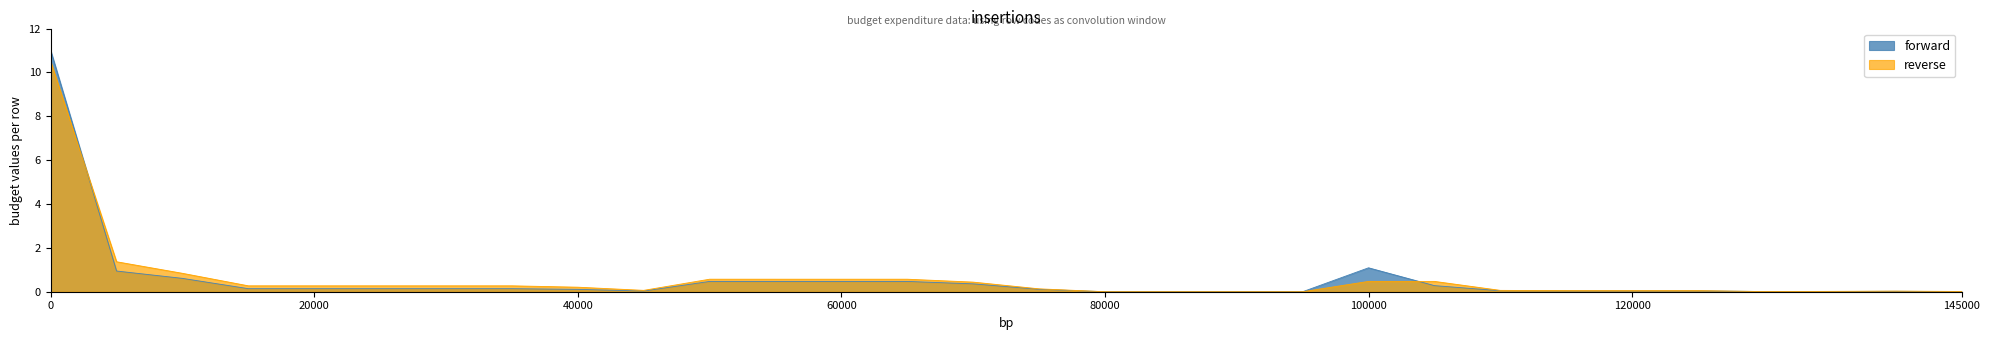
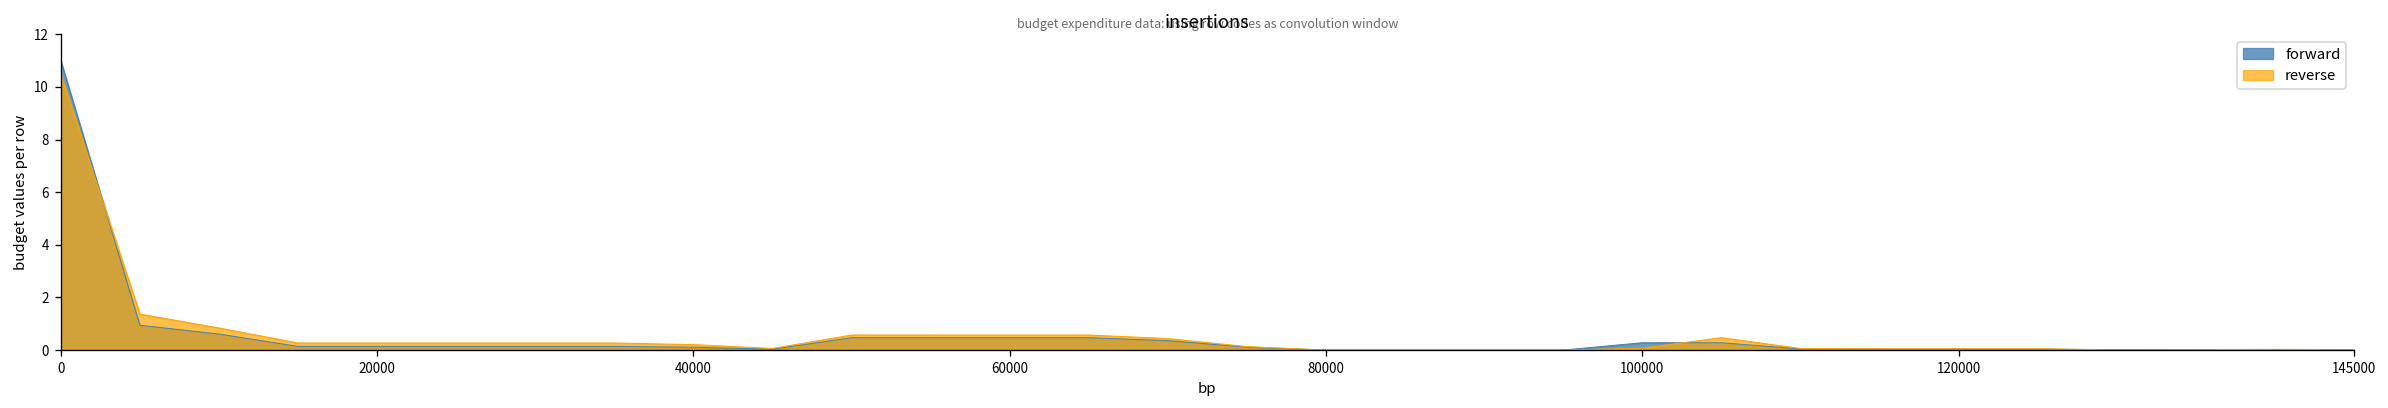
  {
    "forward": {
      "0": 11.0,
      "20000": 0.1,
-     "100000": 1.1
+     "100000": 0.3
    },
    "reverse": {
      "0": 10.5,
      "20000": 0.3,
-     "100000": 0.5
+     "100000": 0.1
    }
  }
